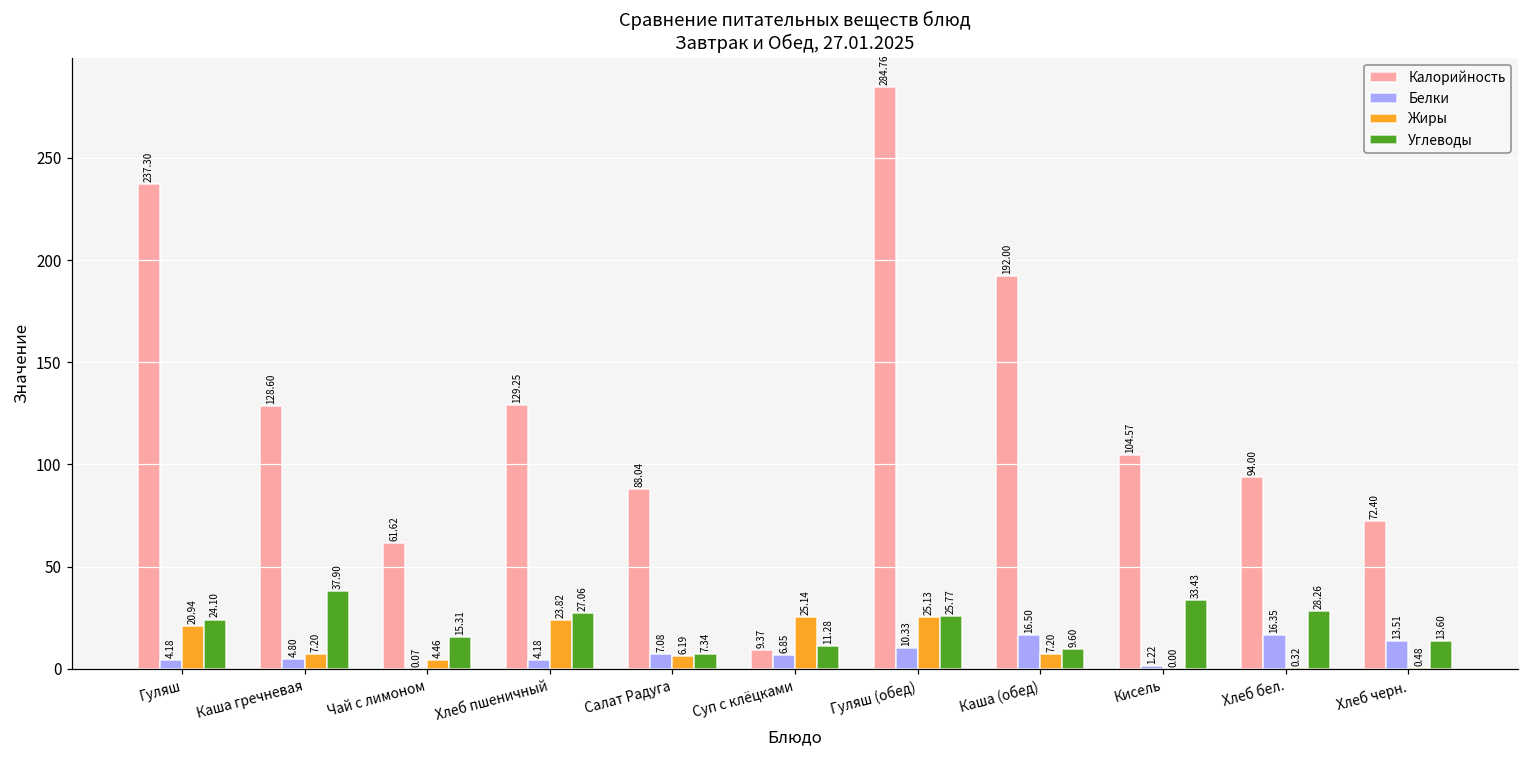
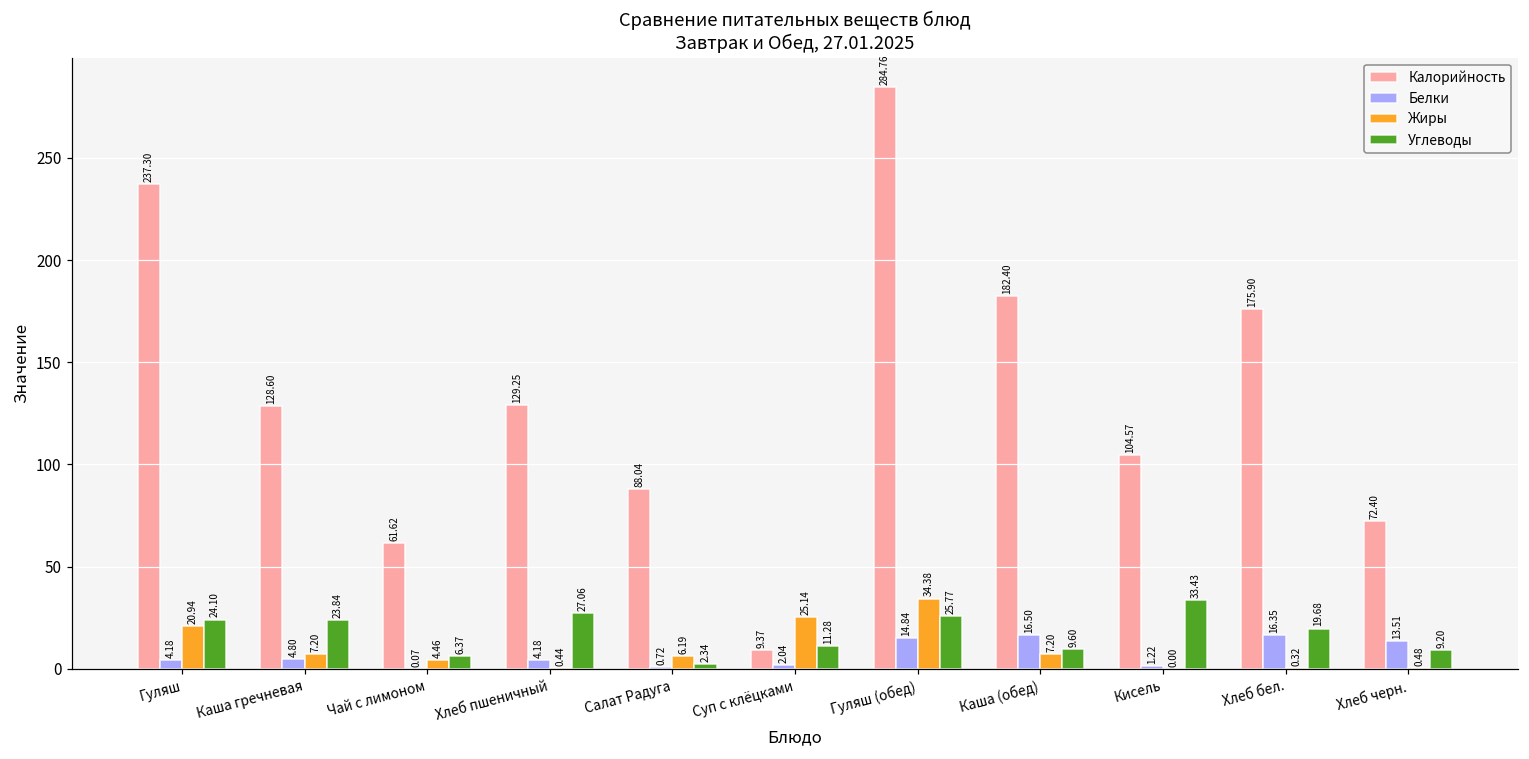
  {
    "Калорийность": {
      "Гуляш": 237.30,
      "Каша гречневая": 128.60,
      "Чай с лимоном": 61.62,
      "Хлеб пшеничный": 129.25,
      "Салат Радуга": 88.04,
      "Суп с клёцками": 9.37,
      "Гуляш (обед)": 284.76,
-     "Каша (обед)": 192.00,
+     "Каша (обед)": 182.40,
      "Кисель": 104.57,
-     "Хлеб бел.": 94.00,
+     "Хлеб бел.": 175.90,
      "Хлеб черн.": 72.40
    },
    "Белки": {
      "Гуляш": 4.18,
      "Каша гречневая": 4.80,
      "Чай с лимоном": 0.07,
      "Хлеб пшеничный": 4.18,
-     "Салат Радуга": 7.08,
-     "Суп с клёцками": 6.85,
-     "Гуляш (обед)": 10.33,
+     "Салат Радуга": 0.72,
+     "Суп с клёцками": 2.04,
+     "Гуляш (обед)": 14.84,
      "Каша (обед)": 16.50,
      "Кисель": 1.22,
      "Хлеб бел.": 16.35,
      "Хлеб черн.": 13.51
    },
    "Жиры": {
      "Гуляш": 20.94,
      "Каша гречневая": 7.20,
      "Чай с лимоном": 4.46,
-     "Хлеб пшеничный": 23.82,
+     "Хлеб пшеничный": 0.44,
      "Салат Радуга": 6.19,
      "Суп с клёцками": 25.14,
-     "Гуляш (обед)": 25.13,
+     "Гуляш (обед)": 34.38,
      "Каша (обед)": 7.20,
      "Кисель": 0.00,
      "Хлеб бел.": 0.32,
      "Хлеб черн.": 0.48
    },
    "Углеводы": {
      "Гуляш": 24.10,
-     "Каша гречневая": 37.90,
-     "Чай с лимоном": 15.31,
+     "Каша гречневая": 23.84,
+     "Чай с лимоном": 6.37,
      "Хлеб пшеничный": 27.06,
-     "Салат Радуга": 7.34,
+     "Салат Радуга": 2.34,
      "Суп с клёцками": 11.28,
      "Гуляш (обед)": 25.77,
      "Каша (обед)": 9.60,
      "Кисель": 33.43,
-     "Хлеб бел.": 28.26,
-     "Хлеб черн.": 13.60
+     "Хлеб бел.": 19.68,
+     "Хлеб черн.": 9.20
    }
  }
